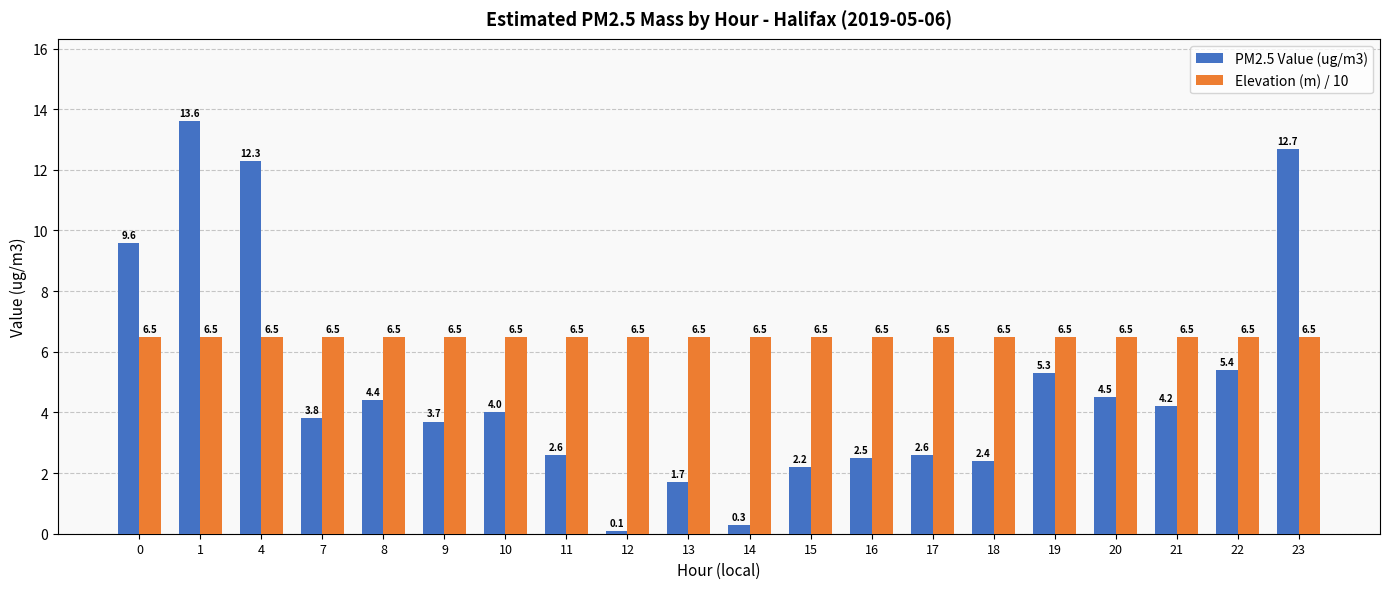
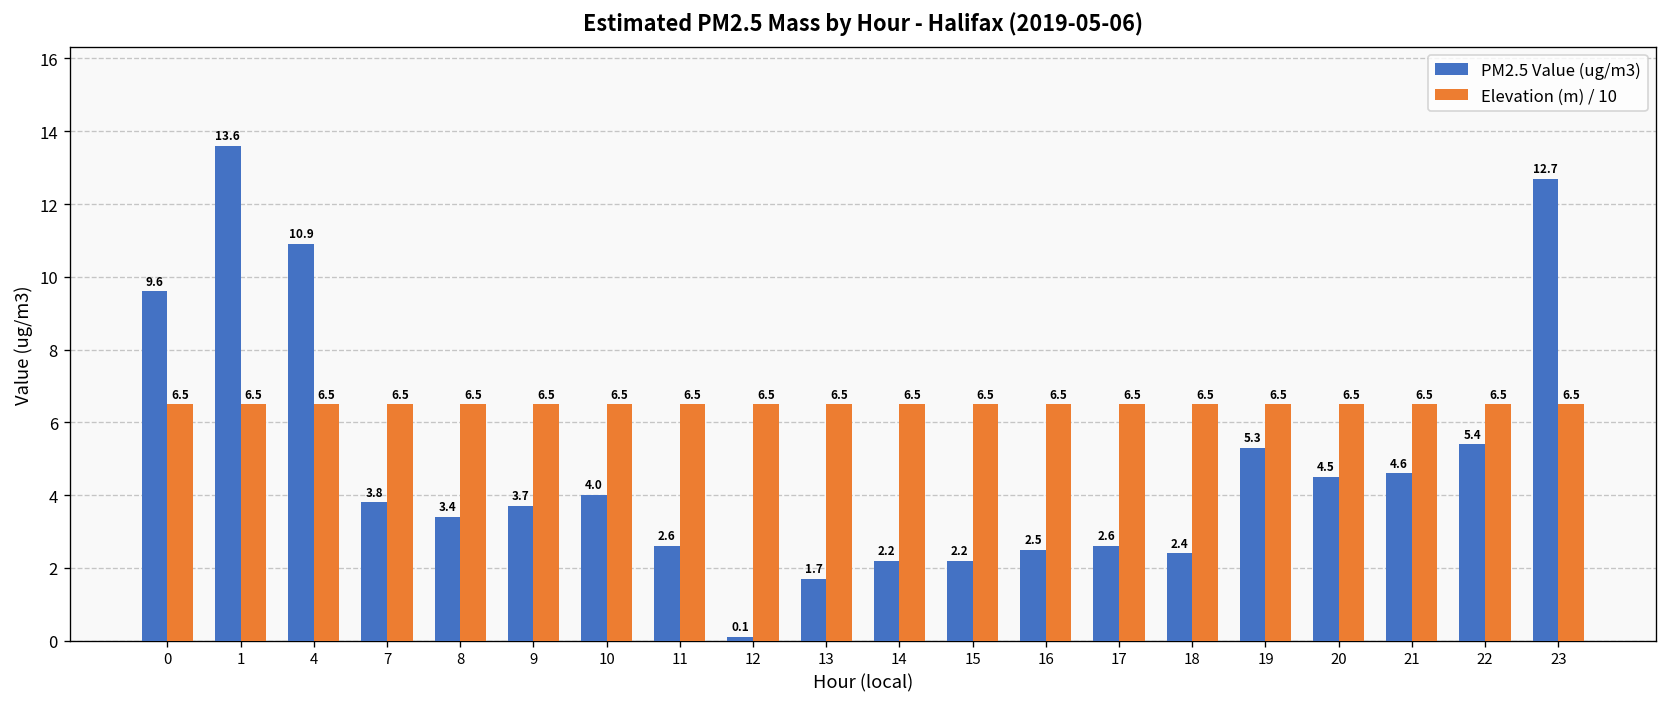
  {
    "PM2.5 Value (ug/m3)": {
      "0": 9.6,
      "1": 13.6,
-     "4": 12.3,
+     "4": 10.9,
      "7": 3.8,
-     "8": 4.4,
+     "8": 3.4,
      "9": 3.7,
      "10": 4.0,
      "11": 2.6,
      "12": 0.1,
      "13": 1.7,
-     "14": 0.3,
+     "14": 2.2,
      "15": 2.2,
      "16": 2.5,
      "17": 2.6,
      "18": 2.4,
      "19": 5.3,
      "20": 4.5,
-     "21": 4.2,
+     "21": 4.6,
      "22": 5.4,
      "23": 12.7
    },
    "Elevation (m) / 10": {
      "0": 6.5,
      "1": 6.5,
      "4": 6.5,
      "7": 6.5,
      "8": 6.5,
      "9": 6.5,
      "10": 6.5,
      "11": 6.5,
      "12": 6.5,
      "13": 6.5,
      "14": 6.5,
      "15": 6.5,
      "16": 6.5,
      "17": 6.5,
      "18": 6.5,
      "19": 6.5,
      "20": 6.5,
      "21": 6.5,
      "22": 6.5,
      "23": 6.5
    }
  }
